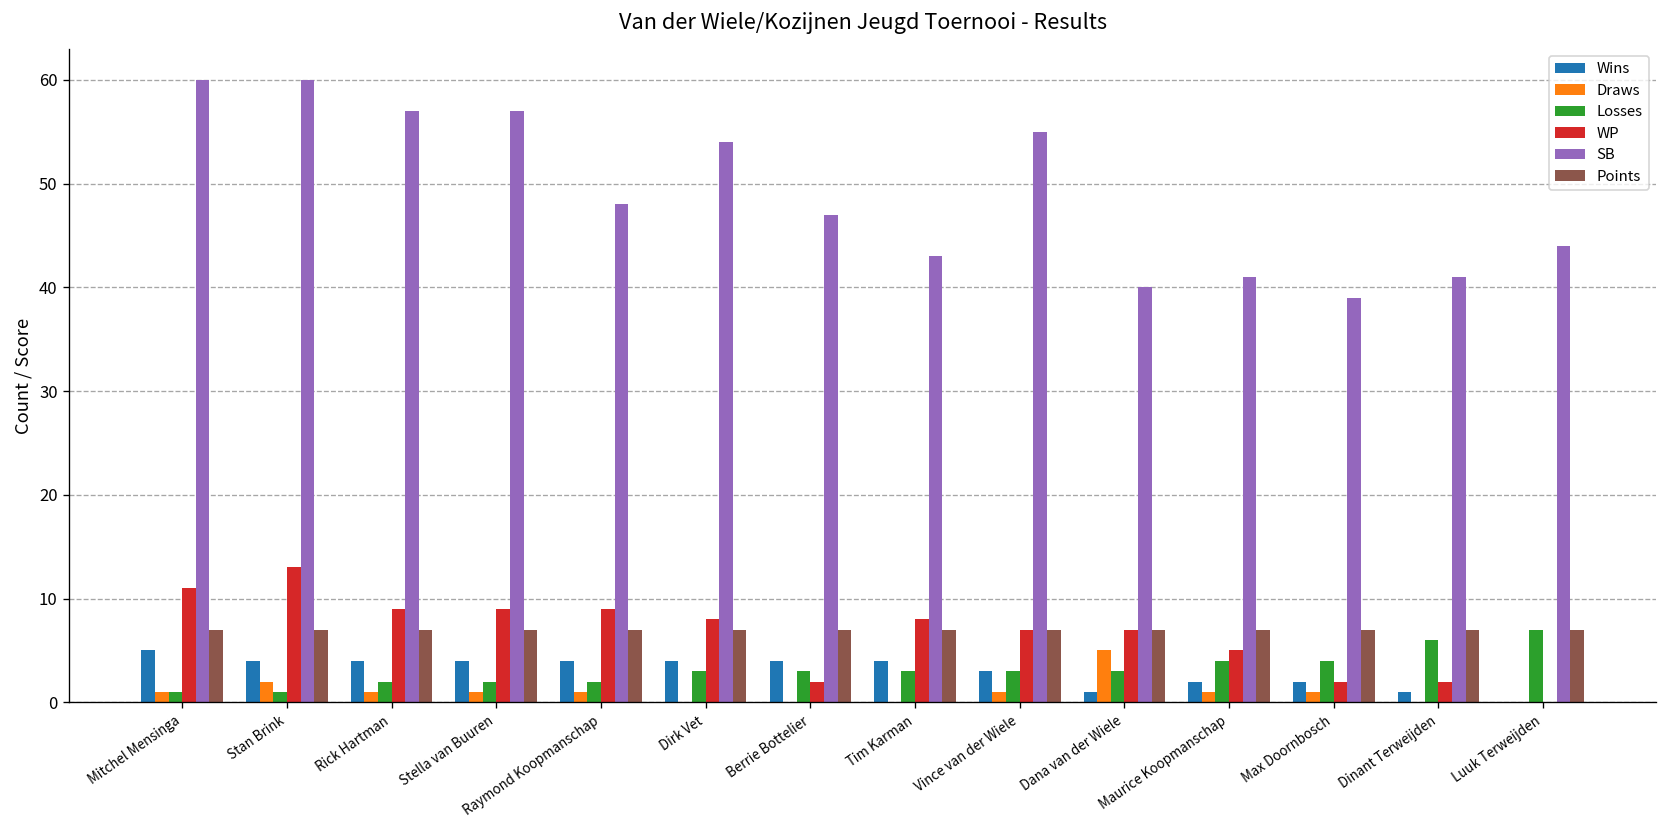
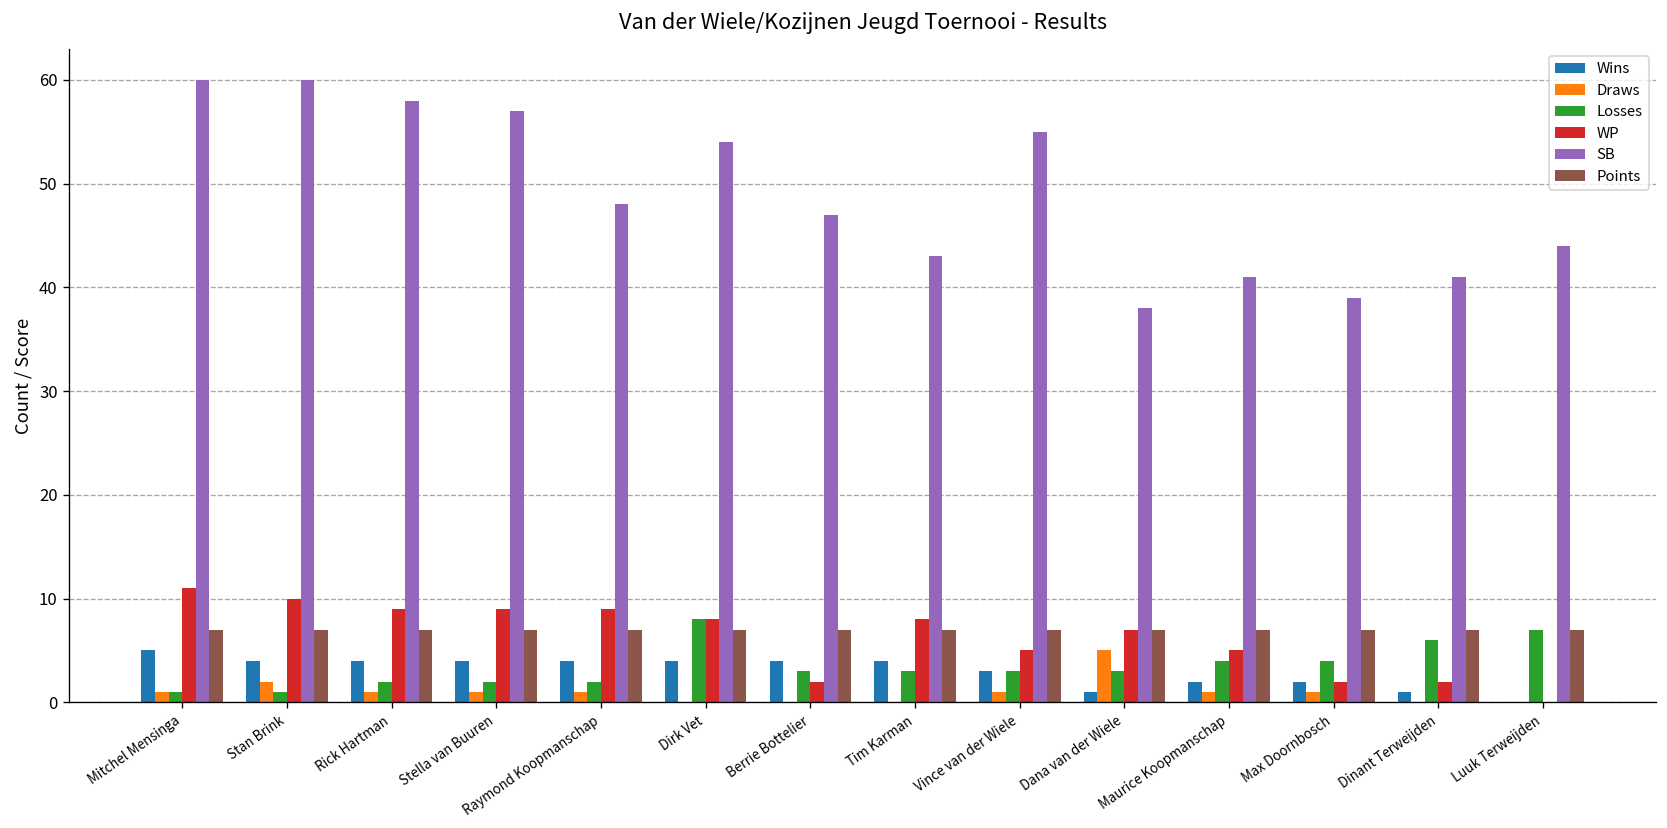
  {
    "Wins": {
      "Mitchel Mensinga": 5,
      "Stan Brink": 4,
      "Rick Hartman": 4,
      "Stella van Buuren": 4,
      "Raymond Koopmanschap": 4,
      "Dirk Vet": 4,
      "Berrie Bottelier": 4,
      "Tim Karman": 4,
      "Vince van der Wiele": 3,
      "Dana van der Wiele": 1,
      "Maurice Koopmanschap": 2,
      "Max Doornbosch": 2,
      "Dinant Terweijden": 1,
      "Luuk Terweijden": 0
    },
    "Draws": {
      "Mitchel Mensinga": 1,
      "Stan Brink": 2,
      "Rick Hartman": 1,
      "Stella van Buuren": 1,
      "Raymond Koopmanschap": 1,
      "Dirk Vet": 0,
      "Berrie Bottelier": 0,
      "Tim Karman": 0,
      "Vince van der Wiele": 1,
      "Dana van der Wiele": 5,
      "Maurice Koopmanschap": 1,
      "Max Doornbosch": 1,
      "Dinant Terweijden": 0,
      "Luuk Terweijden": 0
    },
    "Losses": {
      "Mitchel Mensinga": 1,
      "Stan Brink": 1,
      "Rick Hartman": 2,
      "Stella van Buuren": 2,
      "Raymond Koopmanschap": 2,
-     "Dirk Vet": 3,
+     "Dirk Vet": 8,
      "Berrie Bottelier": 3,
      "Tim Karman": 3,
      "Vince van der Wiele": 3,
      "Dana van der Wiele": 3,
      "Maurice Koopmanschap": 4,
      "Max Doornbosch": 4,
      "Dinant Terweijden": 6,
      "Luuk Terweijden": 7
    },
    "WP": {
      "Mitchel Mensinga": 11,
-     "Stan Brink": 13,
+     "Stan Brink": 10,
      "Rick Hartman": 9,
      "Stella van Buuren": 9,
      "Raymond Koopmanschap": 9,
      "Dirk Vet": 8,
      "Berrie Bottelier": 2,
      "Tim Karman": 8,
-     "Vince van der Wiele": 7,
+     "Vince van der Wiele": 5,
      "Dana van der Wiele": 7,
      "Maurice Koopmanschap": 5,
      "Max Doornbosch": 2,
      "Dinant Terweijden": 2,
      "Luuk Terweijden": 0
    },
    "SB": {
      "Mitchel Mensinga": 60,
      "Stan Brink": 60,
-     "Rick Hartman": 57,
+     "Rick Hartman": 58,
      "Stella van Buuren": 57,
      "Raymond Koopmanschap": 48,
      "Dirk Vet": 54,
      "Berrie Bottelier": 47,
      "Tim Karman": 43,
      "Vince van der Wiele": 55,
-     "Dana van der Wiele": 40,
+     "Dana van der Wiele": 38,
      "Maurice Koopmanschap": 41,
      "Max Doornbosch": 39,
      "Dinant Terweijden": 41,
      "Luuk Terweijden": 44
    },
    "Points": {
      "Mitchel Mensinga": 7,
      "Stan Brink": 7,
      "Rick Hartman": 7,
      "Stella van Buuren": 7,
      "Raymond Koopmanschap": 7,
      "Dirk Vet": 7,
      "Berrie Bottelier": 7,
      "Tim Karman": 7,
      "Vince van der Wiele": 7,
      "Dana van der Wiele": 7,
      "Maurice Koopmanschap": 7,
      "Max Doornbosch": 7,
      "Dinant Terweijden": 7,
      "Luuk Terweijden": 7
    }
  }
